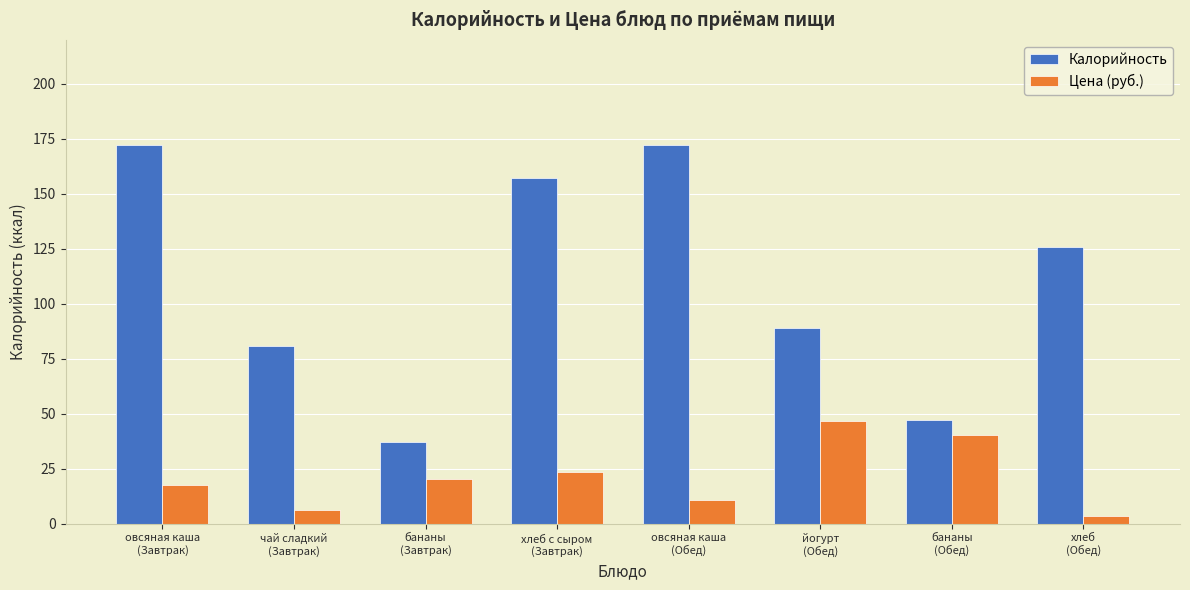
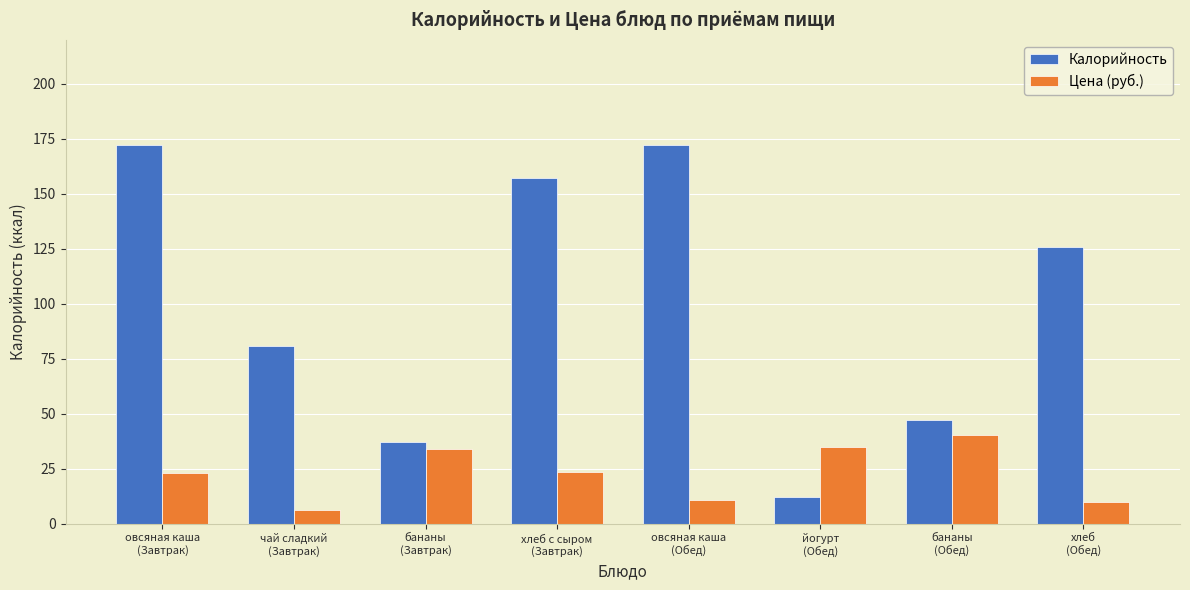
  {
    "Калорийность": {
      "овсяная каша (Завтрак)": 172,
      "чай сладкий (Завтрак)": 81,
      "бананы (Завтрак)": 37,
      "хлеб с сыром (Завтрак)": 157,
      "овсяная каша (Обед)": 172,
-     "йогурт (Обед)": 89,
+     "йогурт (Обед)": 12,
      "бананы (Обед)": 47,
      "хлеб (Обед)": 126
    },
    "Цена (руб.)": {
-     "овсяная каша (Завтрак)": 17,
+     "овсяная каша (Завтрак)": 23,
      "чай сладкий (Завтрак)": 6,
-     "бананы (Завтрак)": 20,
+     "бананы (Завтрак)": 34,
      "хлеб с сыром (Завтрак)": 24,
      "овсяная каша (Обед)": 11,
-     "йогурт (Обед)": 47,
+     "йогурт (Обед)": 35,
      "бананы (Обед)": 40,
-     "хлеб (Обед)": 3
+     "хлеб (Обед)": 10
    }
  }
